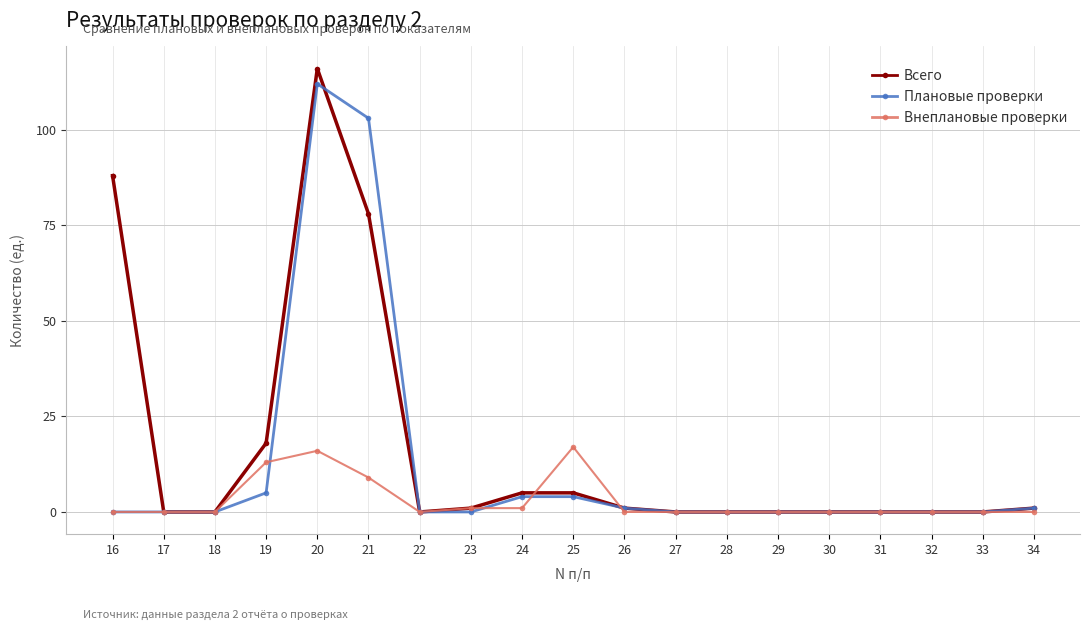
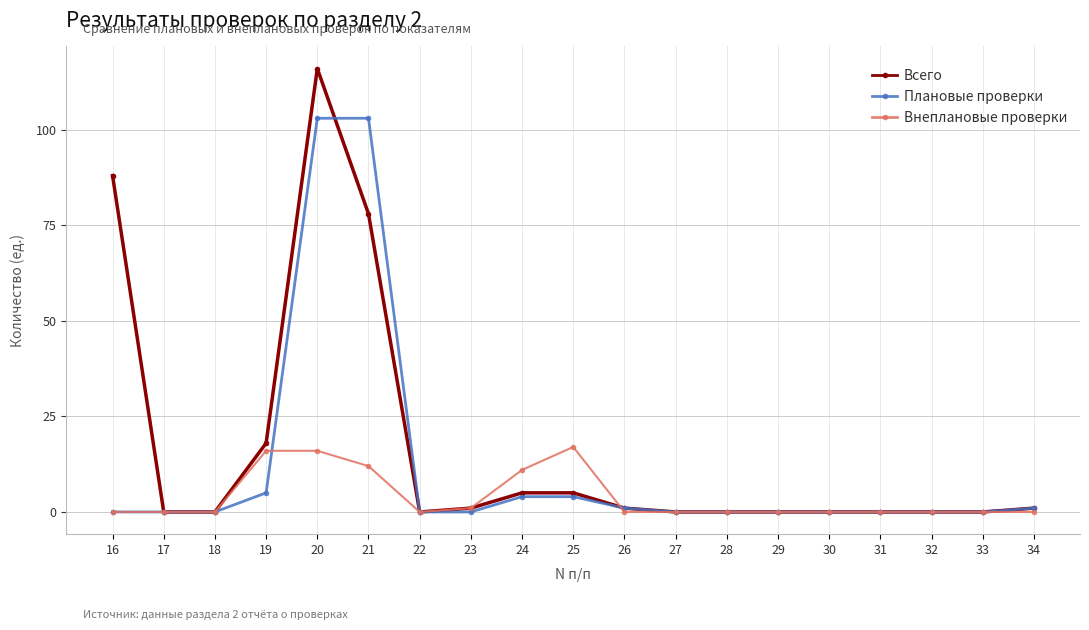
  {
    "Всего": {
      "16": 88,
      "19": 18,
      "20": 116,
      "21": 78,
      "24": 5,
      "25": 5
    },
    "Плановые проверки": {
      "19": 5,
-     "20": 112,
+     "20": 103,
      "21": 103,
      "23": 0,
      "24": 4,
      "25": 4
    },
    "Внеплановые проверки": {
-     "19": 13,
+     "19": 16,
      "20": 16,
-     "21": 9,
-     "24": 1,
+     "21": 12,
+     "24": 11,
      "25": 17,
      "26": 0,
      "34": 0
    }
  }
